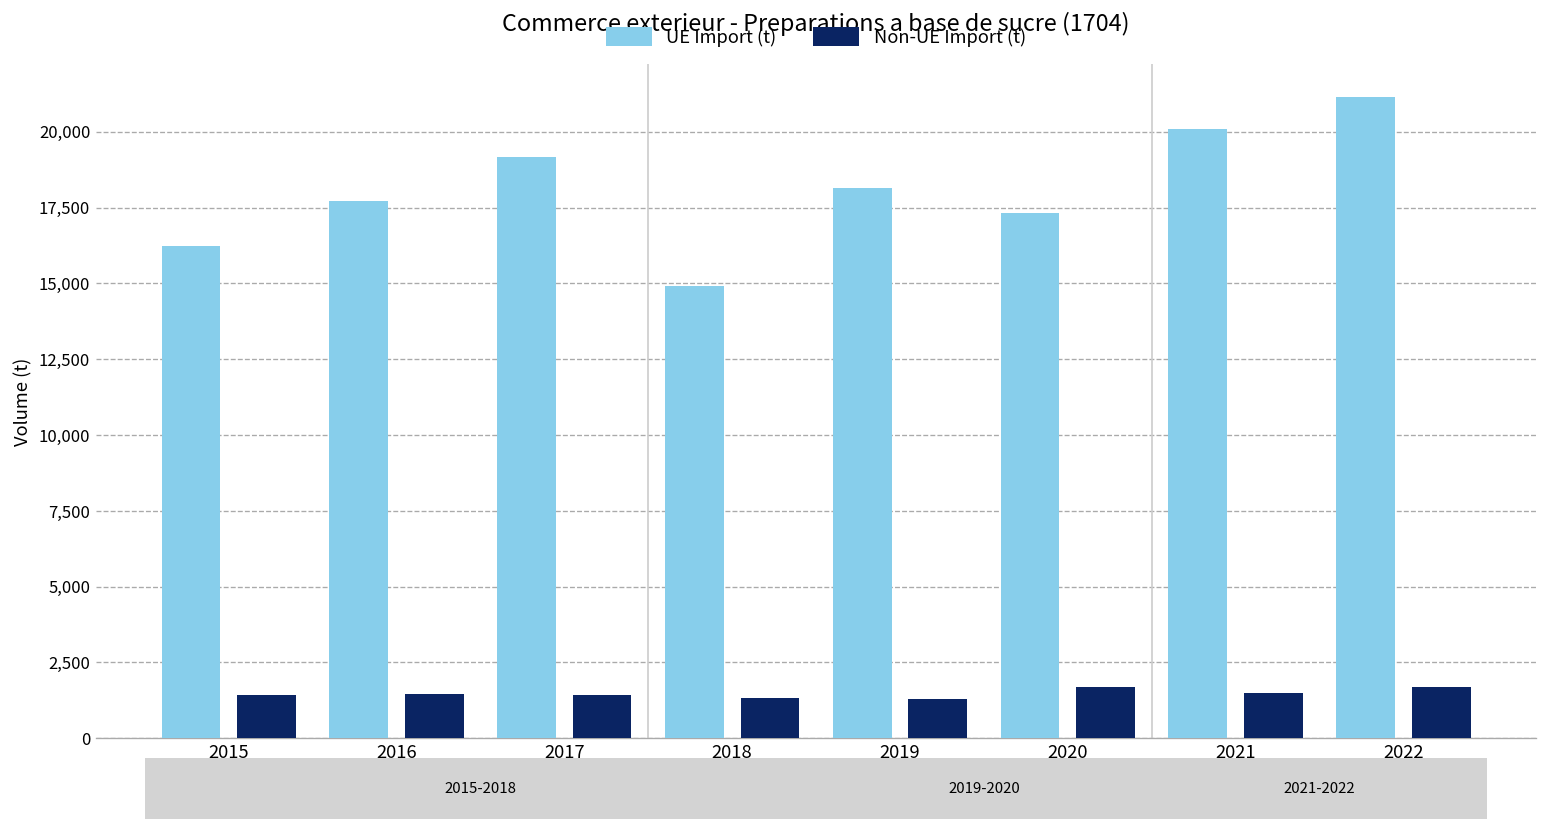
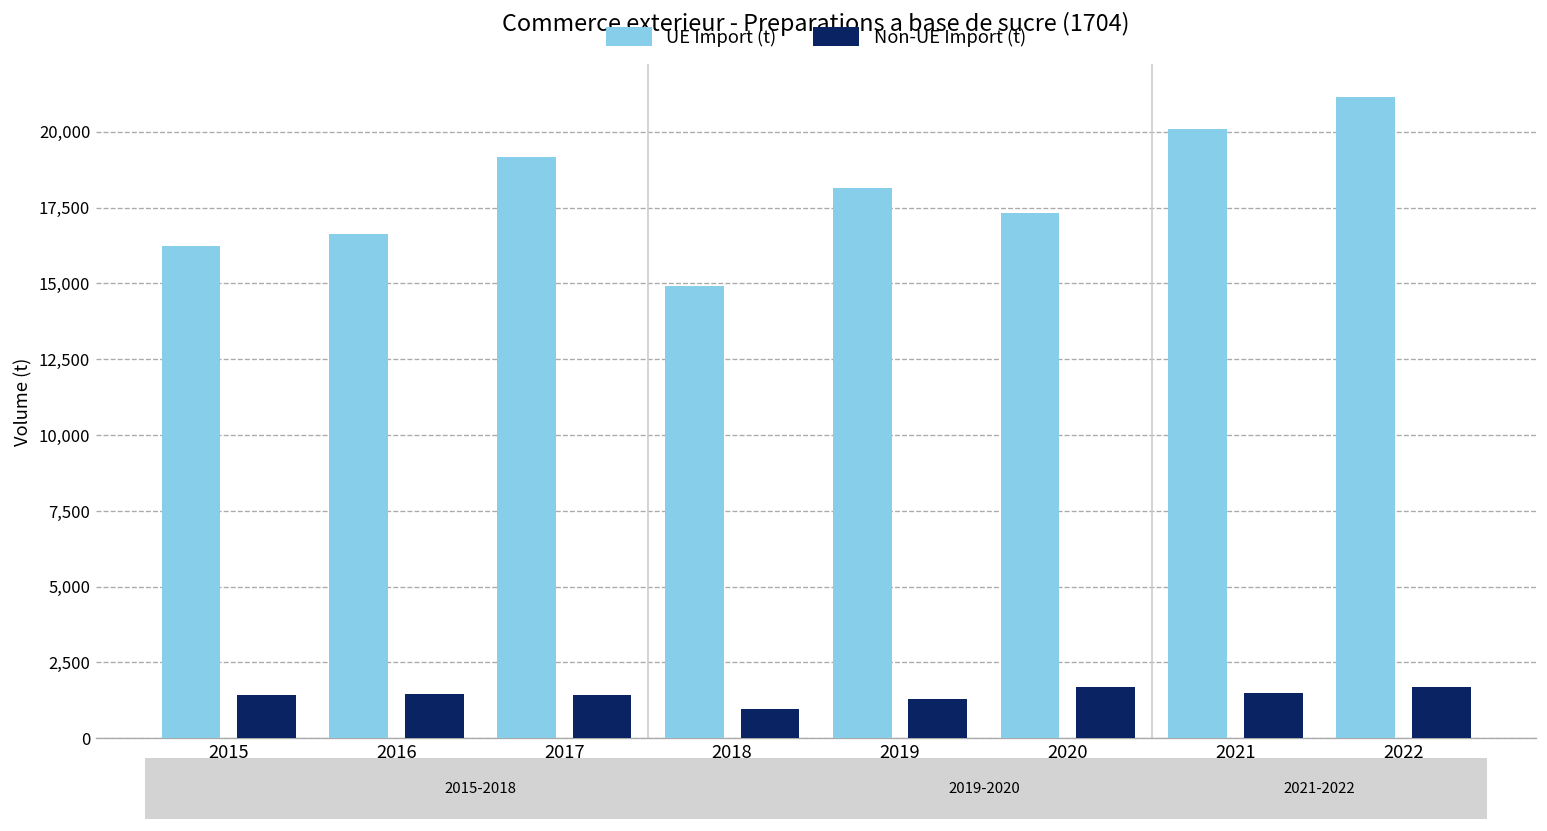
  {
    "UE Import (t)": {
      "2015": "16,200",
-     "2016": "17,700",
+     "2016": "16,600",
      "2017": "19,200",
      "2018": "14,900",
      "2019": "18,100",
      "2020": "17,300",
      "2021": "20,100",
      "2022": "21,200"
    },
    "Non-UE Import (t)": {
      "2015": "1,400",
      "2016": "1,500",
      "2017": "1,400",
-     "2018": "1,300",
+     "2018": "1,000",
      "2019": "1,300",
      "2020": "1,700",
      "2021": "1,500",
      "2022": "1,700"
    }
  }
